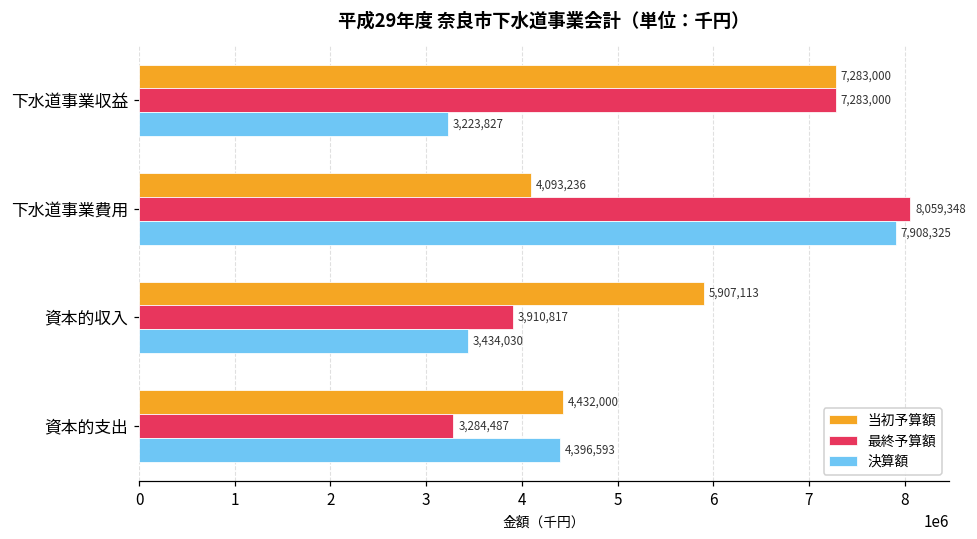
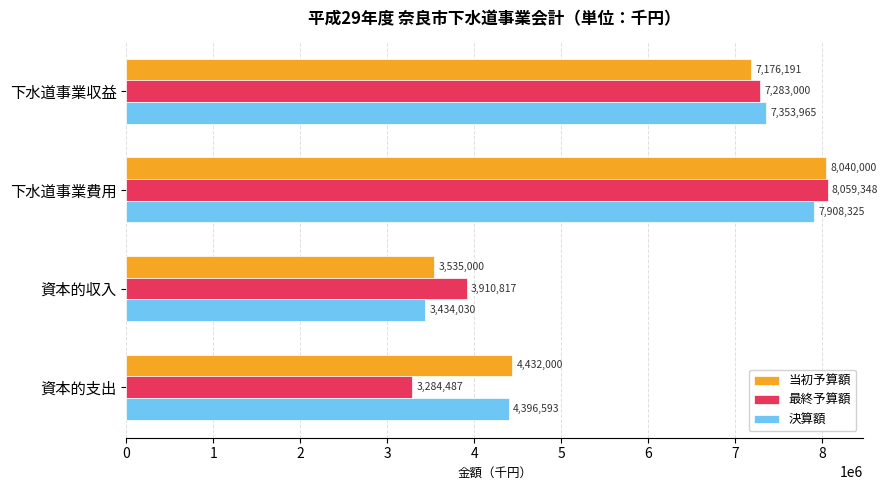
  {
    "当初予算額": {
-     "下水道事業収益": "7,283,000",
-     "下水道事業費用": "4,093,236",
-     "資本的収入": "5,907,113",
+     "下水道事業収益": "7,176,191",
+     "下水道事業費用": "8,040,000",
+     "資本的収入": "3,535,000",
      "資本的支出": "4,432,000"
    },
    "最終予算額": {
      "下水道事業収益": "7,283,000",
      "下水道事業費用": "8,059,348",
      "資本的収入": "3,910,817",
      "資本的支出": "3,284,487"
    },
    "決算額": {
-     "下水道事業収益": "3,223,827",
+     "下水道事業収益": "7,353,965",
      "下水道事業費用": "7,908,325",
      "資本的収入": "3,434,030",
      "資本的支出": "4,396,593"
    }
  }
